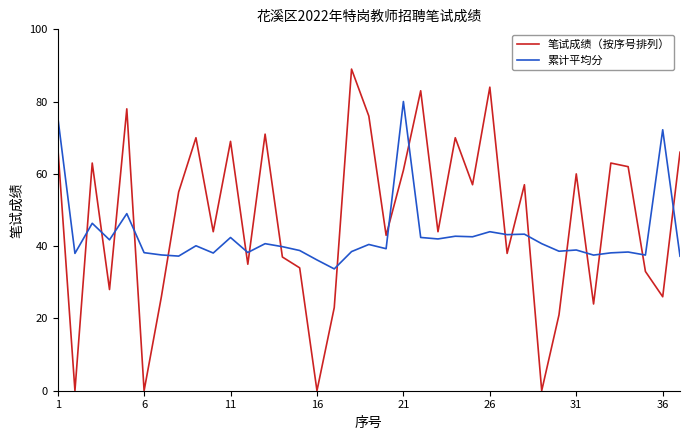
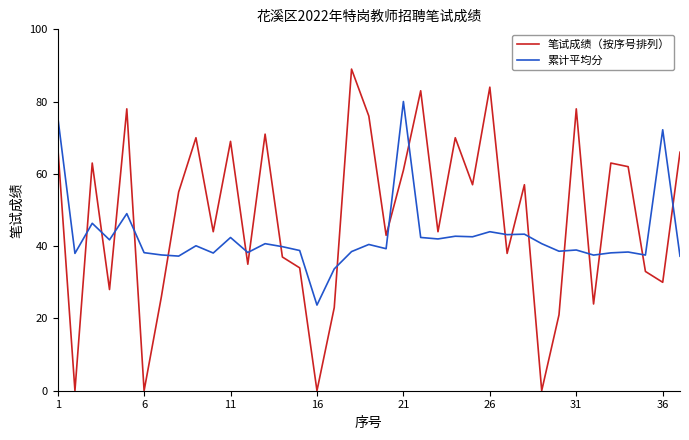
  {
    "笔试成绩（按序号排列）": {
      "1": 68,
      "6": 0,
      "11": 69,
      "16": 0,
      "21": 61,
      "26": 84,
-     "31": 60,
-     "36": 26
+     "31": 78,
+     "36": 30
    },
    "累计平均分": {
      "1": 76,
      "6": 38,
      "11": 42,
-     "16": 36,
+     "16": 24,
      "21": 80,
      "26": 44,
      "31": 39,
      "36": 72
    }
  }
